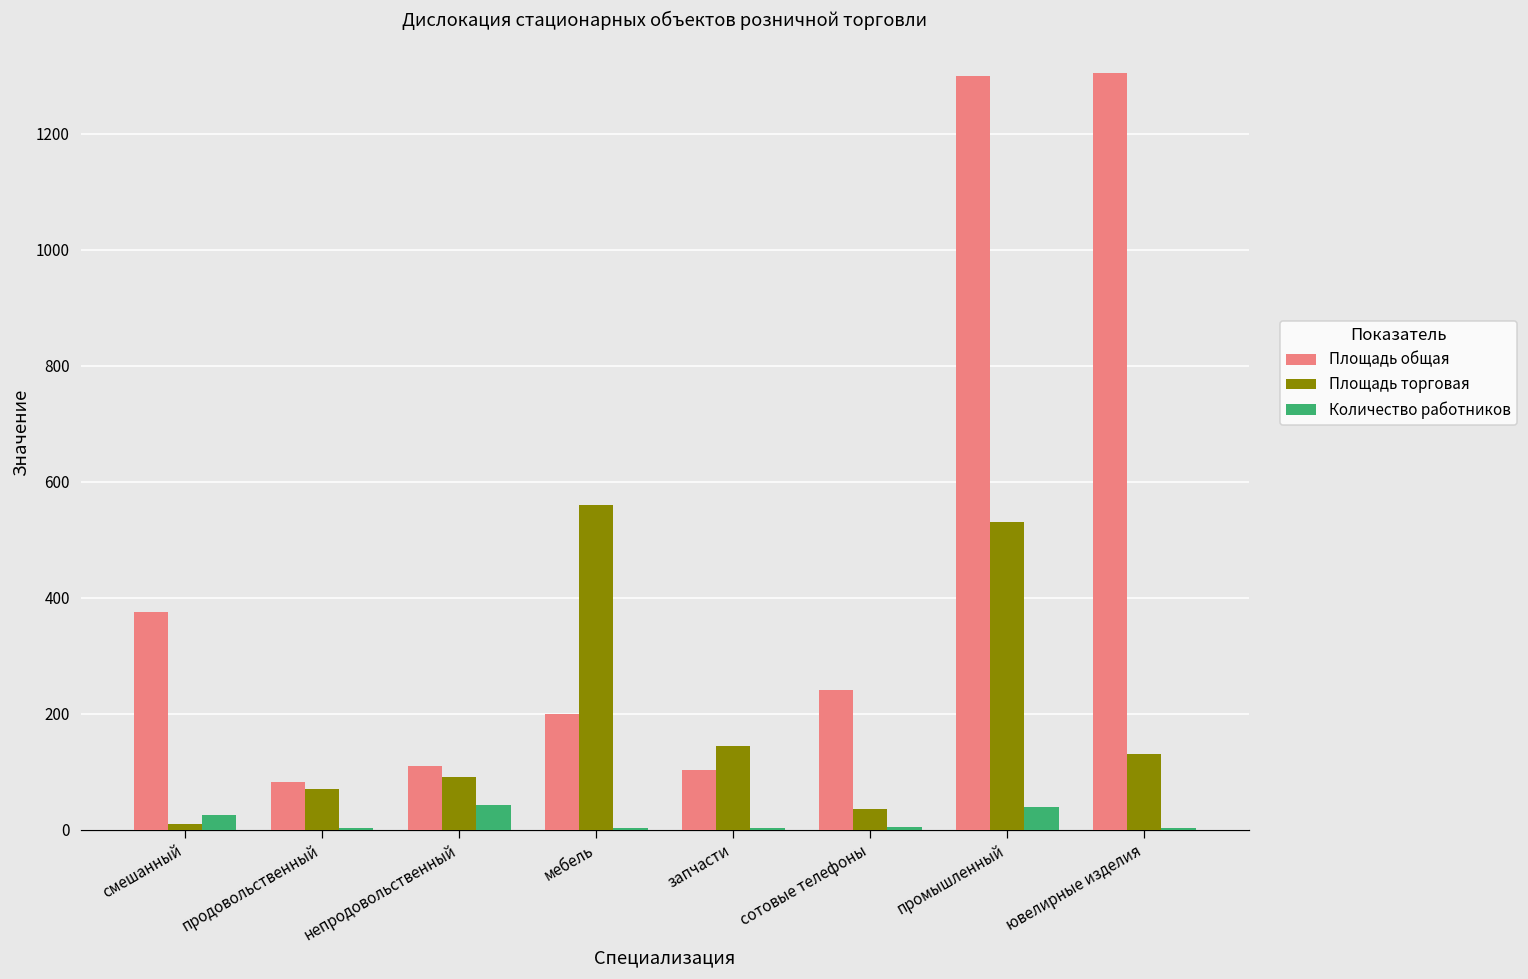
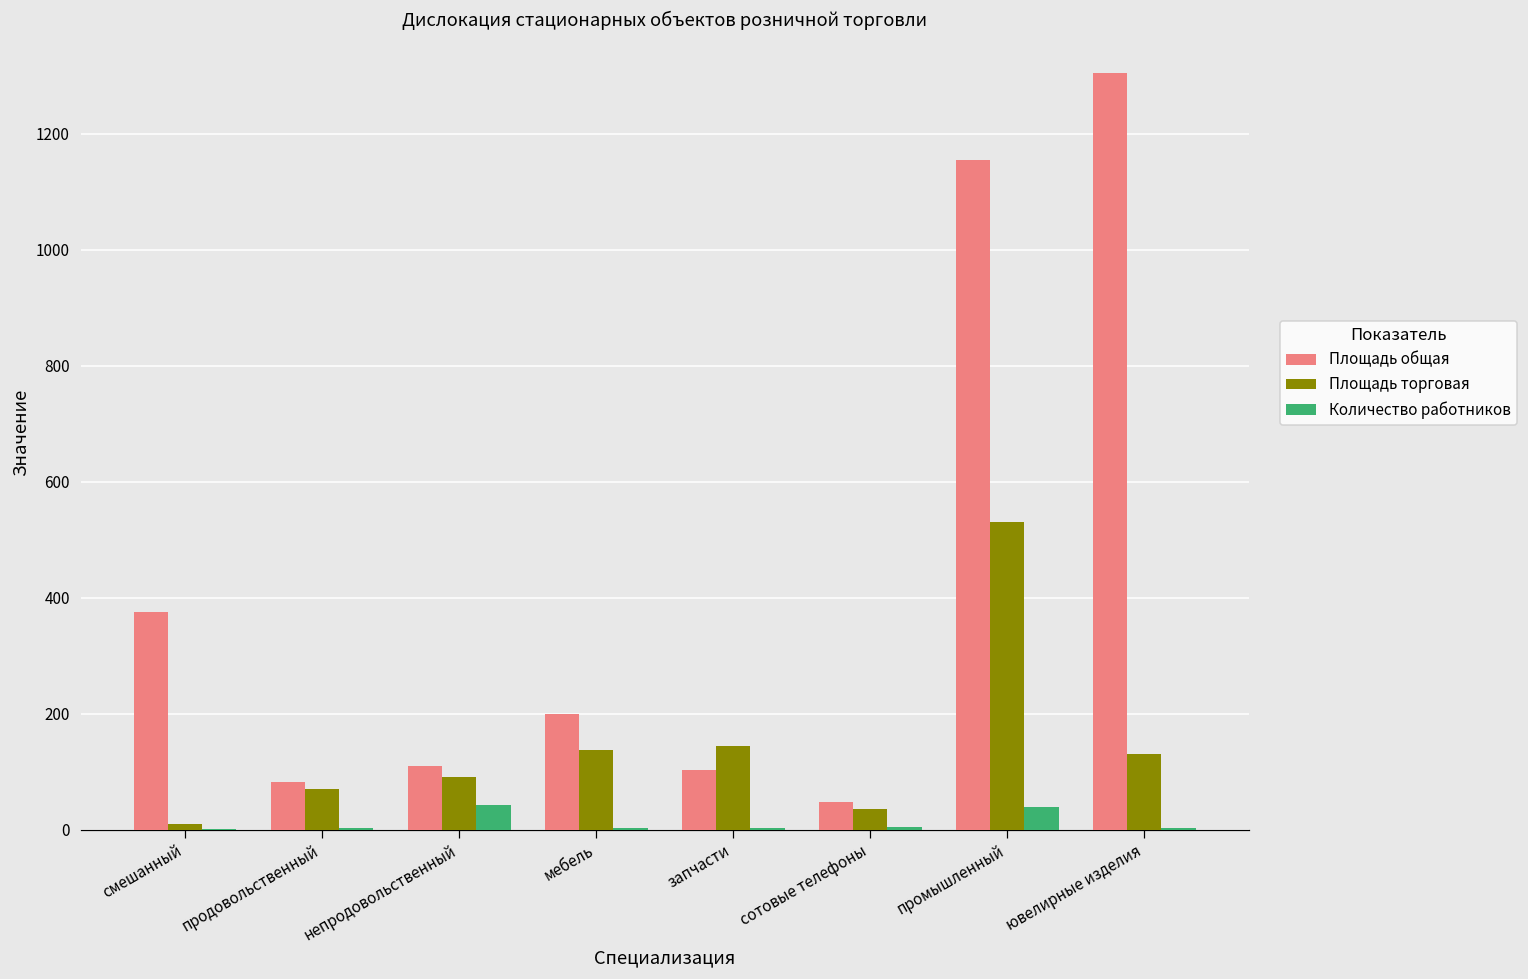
  {
    "Площадь общая": {
      "смешанный": 380,
      "продовольственный": 80,
      "непродовольственный": 110,
      "мебель": 200,
      "запчасти": 100,
-     "сотовые телефоны": 240,
-     "промышленный": 1300,
+     "сотовые телефоны": 50,
+     "промышленный": 1160,
      "ювелирные изделия": 1310
    },
    "Площадь торговая": {
      "смешанный": 10,
      "продовольственный": 70,
      "непродовольственный": 90,
-     "мебель": 560,
+     "мебель": 140,
      "запчасти": 140,
      "сотовые телефоны": 40,
      "промышленный": 530,
      "ювелирные изделия": 130
    },
    "Количество работников": {
-     "смешанный": 30,
+     "смешанный": 0,
      "непродовольственный": 40,
      "промышленный": 40
    }
  }
